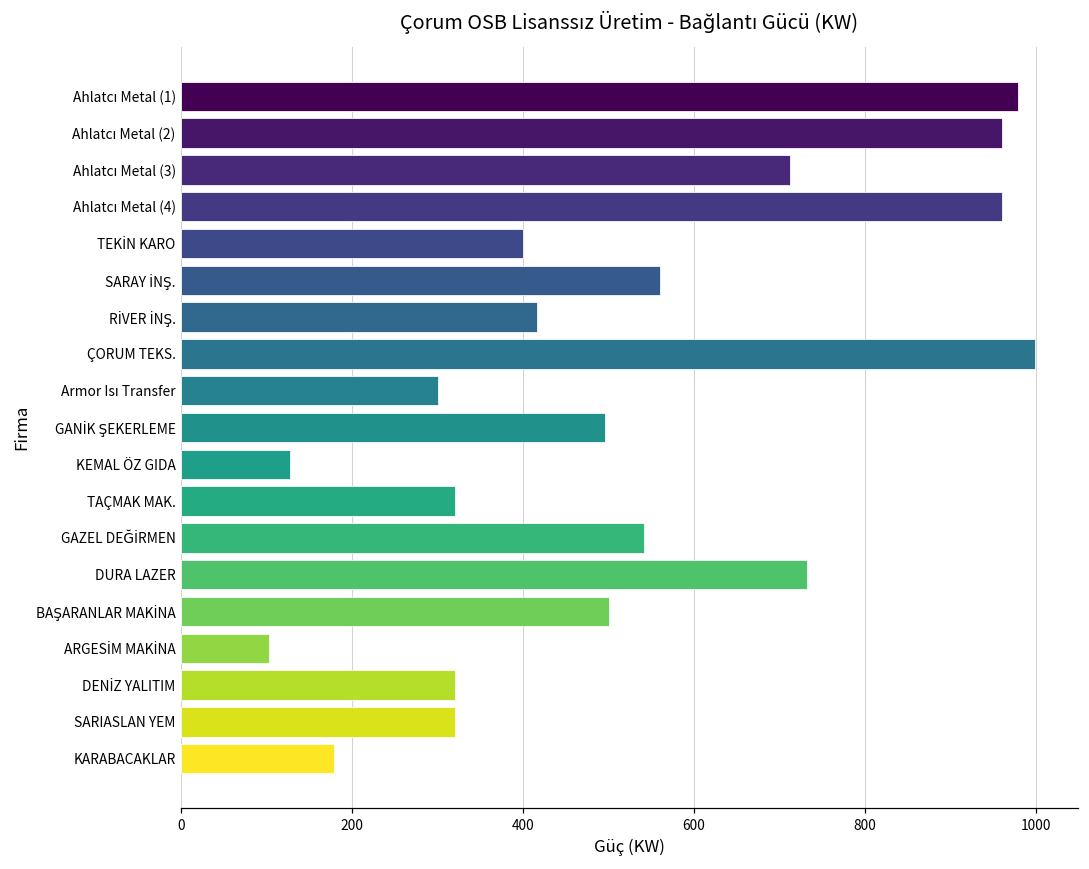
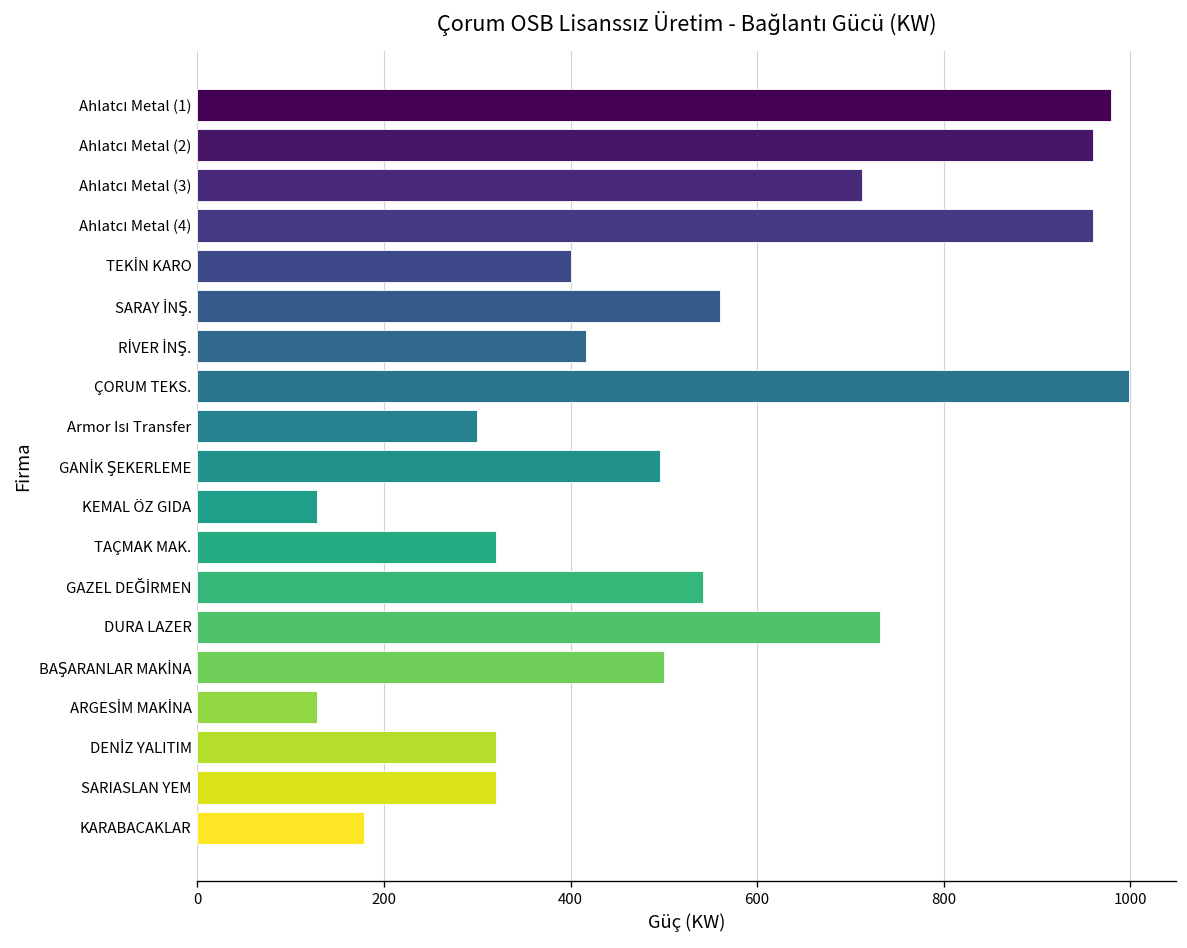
  {
    "Ahlatcı Metal (1)": 980,
    "Ahlatcı Metal (2)": 960,
    "Ahlatcı Metal (3)": 710,
    "Ahlatcı Metal (4)": 960,
    "TEKİN KARO": 400,
    "SARAY İNŞ.": 560,
    "RİVER İNŞ.": 420,
    "ÇORUM TEKS.": 1000,
    "Armor Isı Transfer": 300,
    "GANİK ŞEKERLEME": 500,
    "KEMAL ÖZ GIDA": 130,
    "TAÇMAK MAK.": 320,
    "GAZEL DEĞİRMEN": 540,
    "DURA LAZER": 730,
    "BAŞARANLAR MAKİNA": 500,
-   "ARGESİM MAKİNA": 100,
+   "ARGESİM MAKİNA": 130,
    "DENİZ YALITIM": 320,
    "SARIASLAN YEM": 320,
    "KARABACAKLAR": 180
  }
